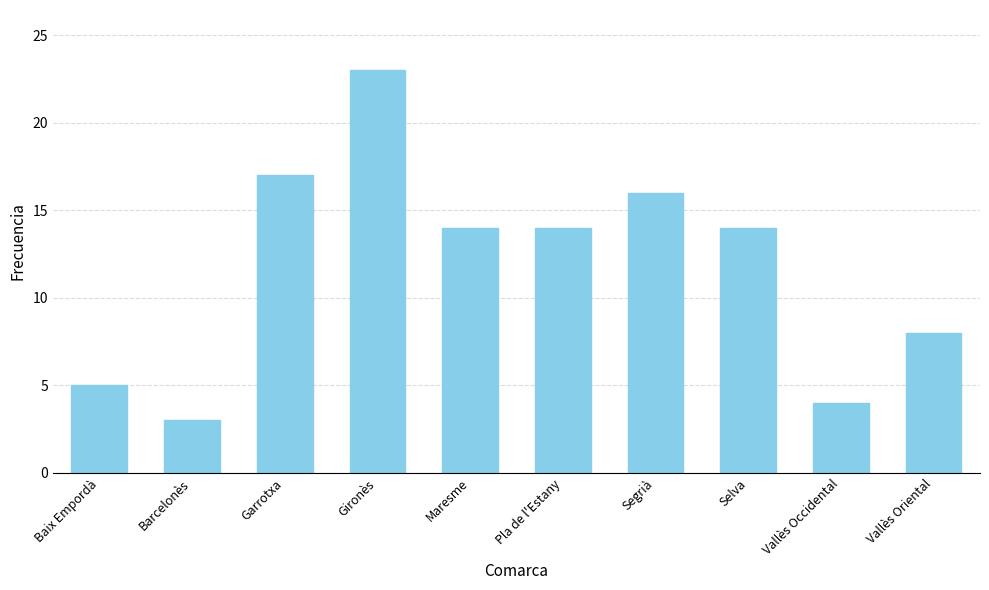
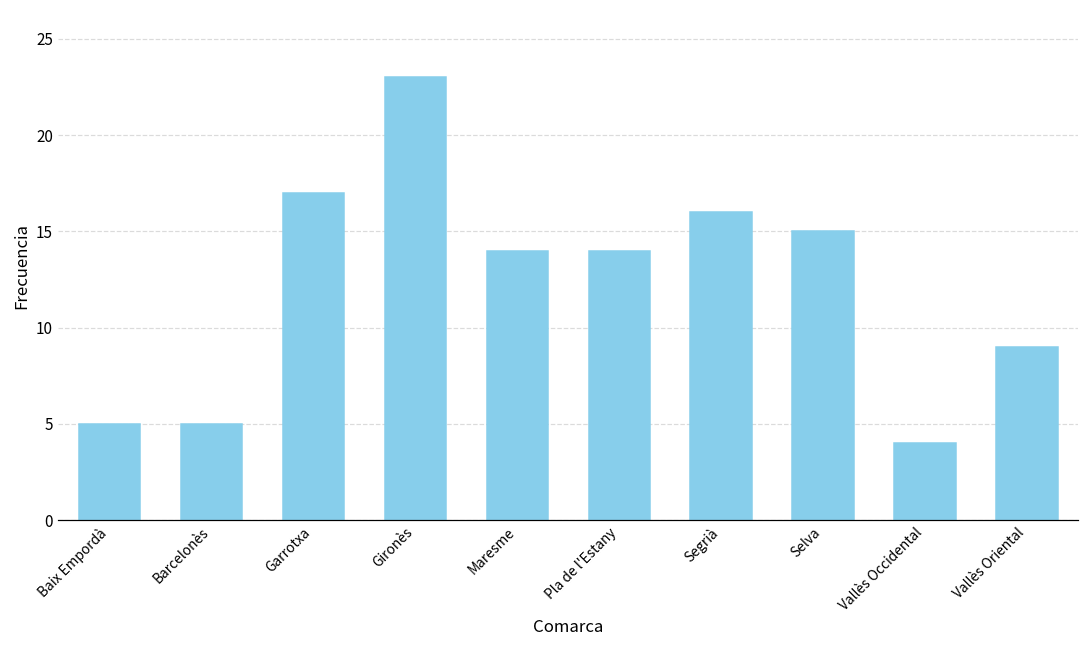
  {
    "Baix Empordà": 5,
-   "Barcelonès": 3,
+   "Barcelonès": 5,
    "Garrotxa": 17,
    "Gironès": 23,
    "Maresme": 14,
    "Pla de l'Estany": 14,
    "Segrià": 16,
-   "Selva": 14,
+   "Selva": 15,
    "Vallès Occidental": 4,
-   "Vallès Oriental": 8
+   "Vallès Oriental": 9
  }
